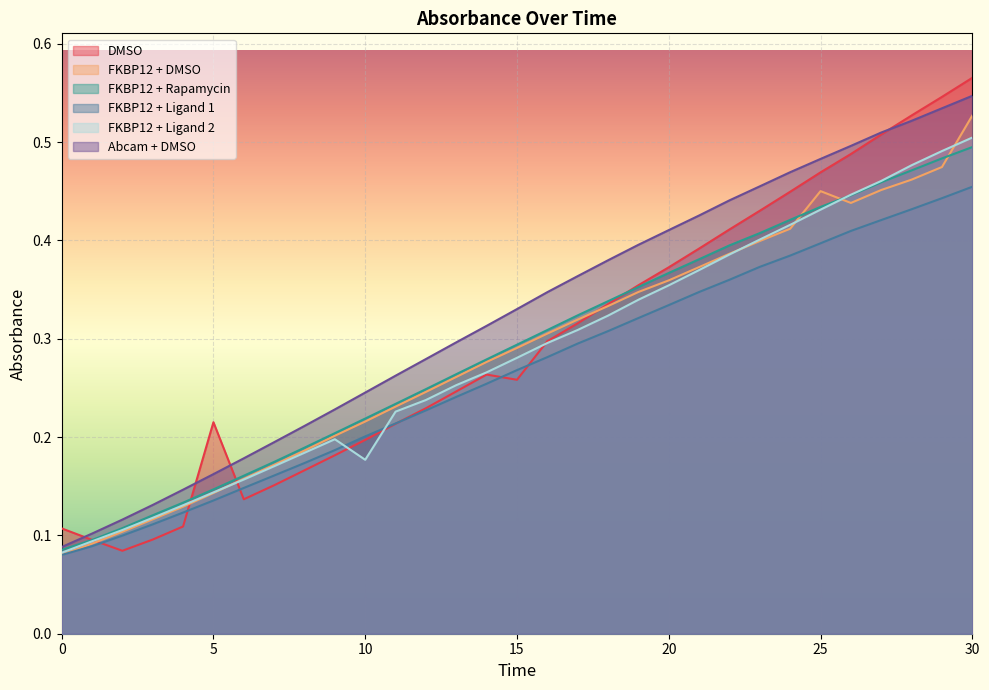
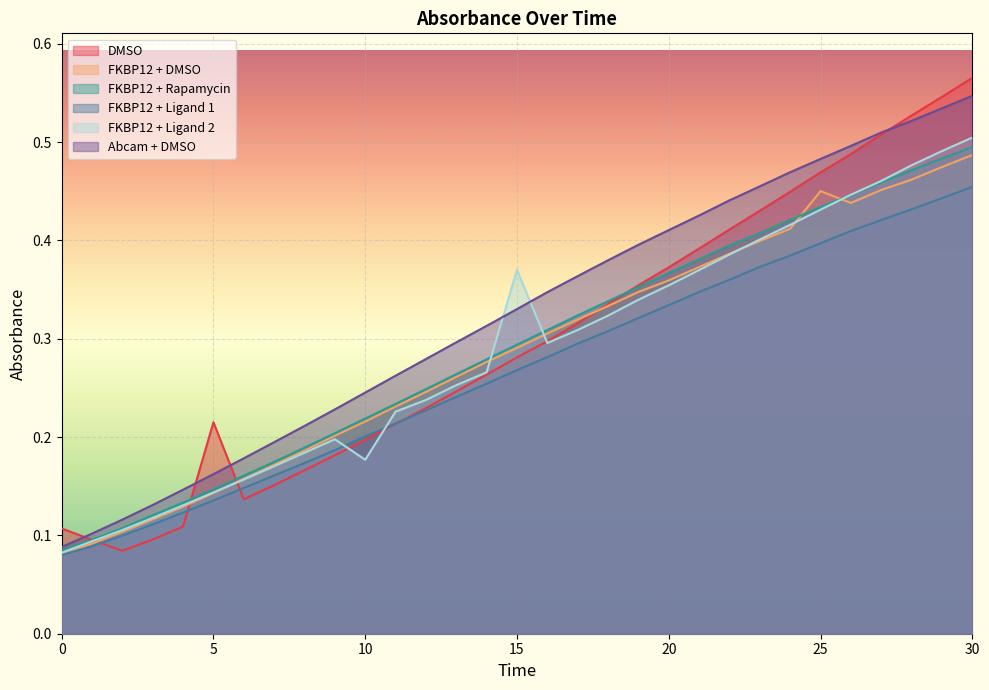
  {
    "DMSO": {
      "0": 0.11,
      "5": 0.22,
      "10": 0.20,
-     "15": 0.26,
+     "15": 0.28,
      "20": 0.37,
      "25": 0.47,
      "30": 0.57
    },
    "FKBP12 + DMSO": {
      "10": 0.22,
      "15": 0.29,
      "20": 0.36,
      "25": 0.45,
-     "30": 0.53
+     "30": 0.49
    },
    "FKBP12 + Ligand 2": {
      "10": 0.18,
-     "15": 0.28,
+     "15": 0.37,
      "20": 0.35,
      "25": 0.43,
      "30": 0.50
    }
  }
